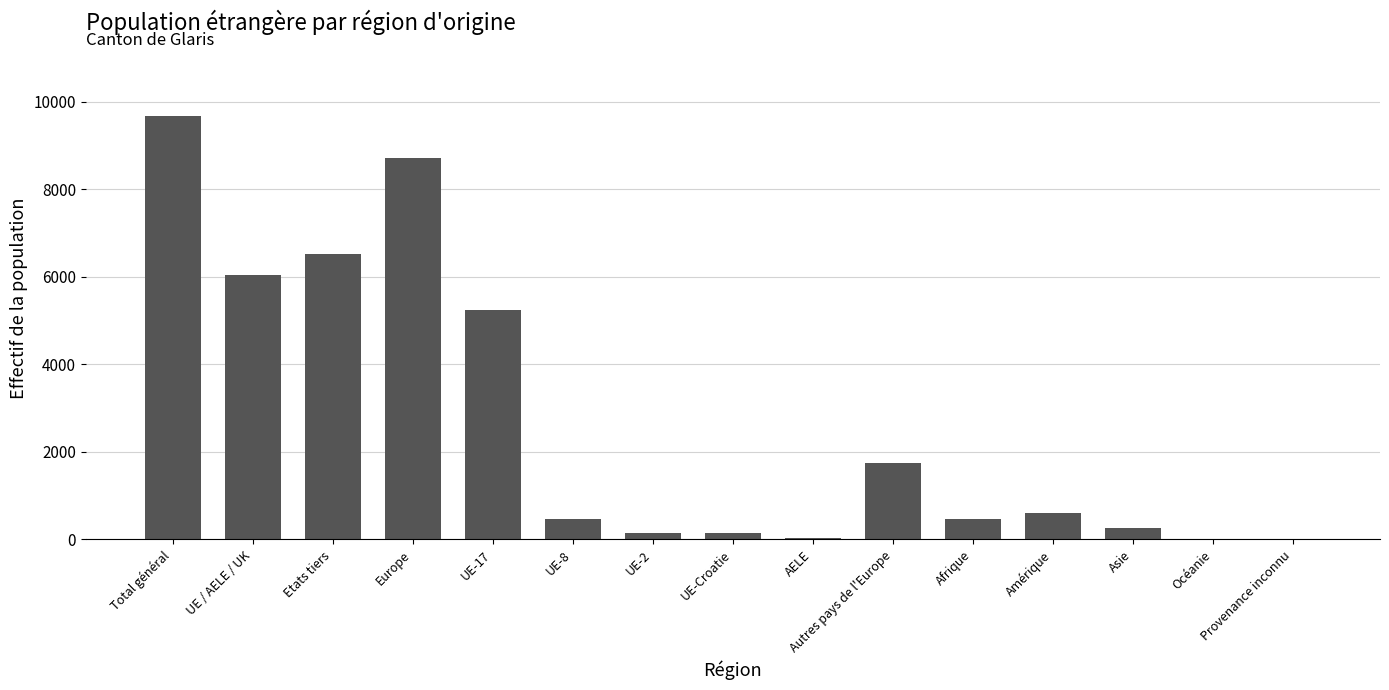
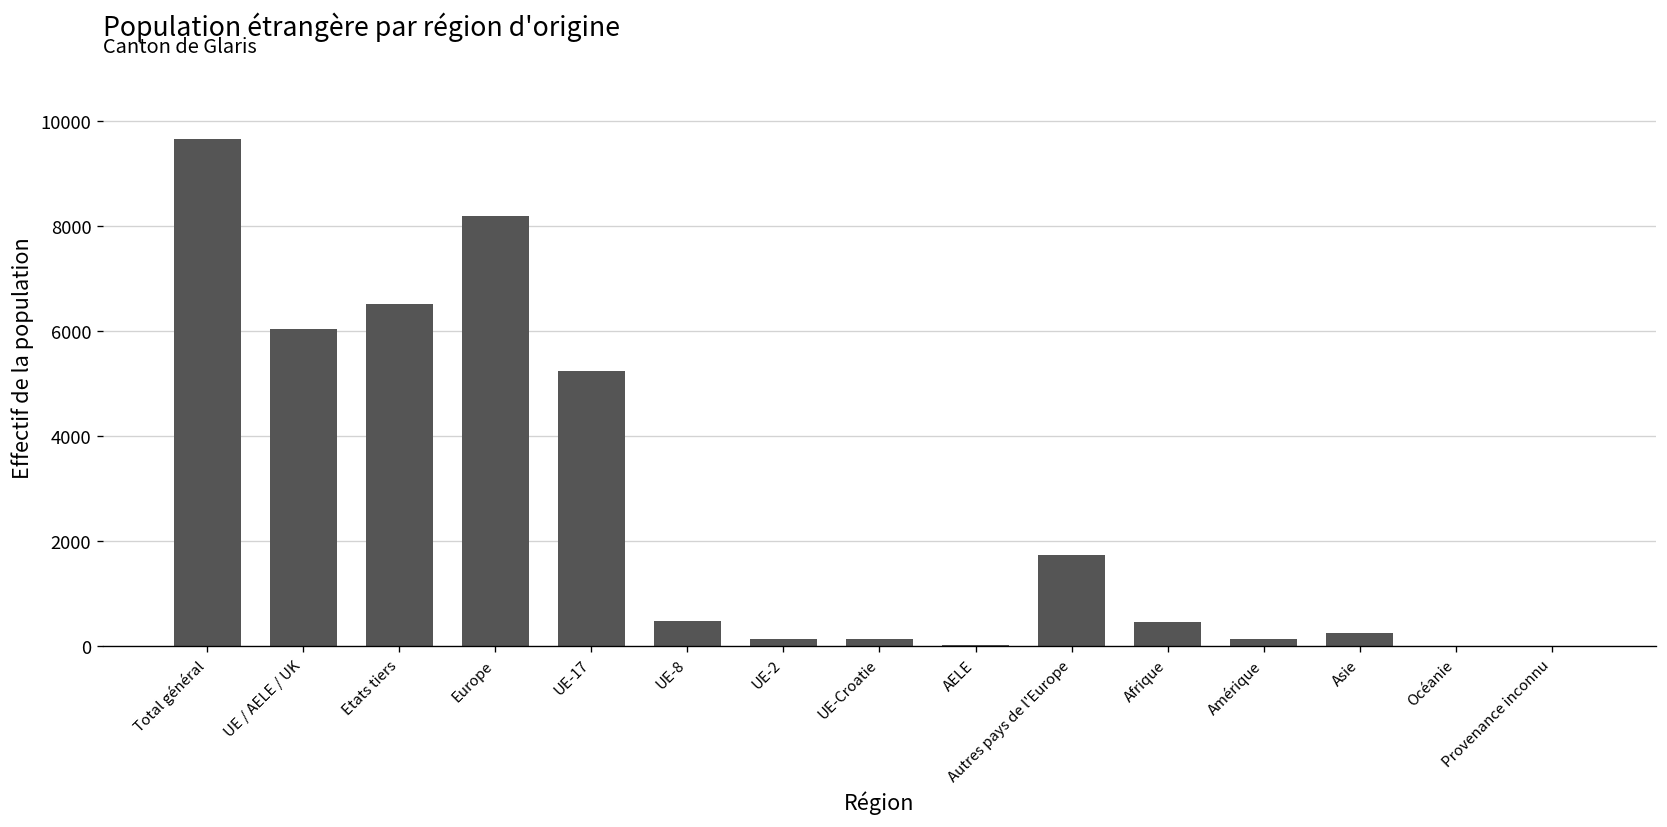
  {
    "Total général": 9700,
    "UE / AELE / UK": 6000,
    "Etats tiers": 6500,
-   "Europe": 8700,
+   "Europe": 8200,
    "UE-17": 5200,
    "UE-8": 500,
    "UE-2": 100,
    "UE-Croatie": 100,
    "Autres pays de l'Europe": 1700,
    "Afrique": 500,
-   "Amérique": 600,
+   "Amérique": 100,
    "Asie": 300
  }
